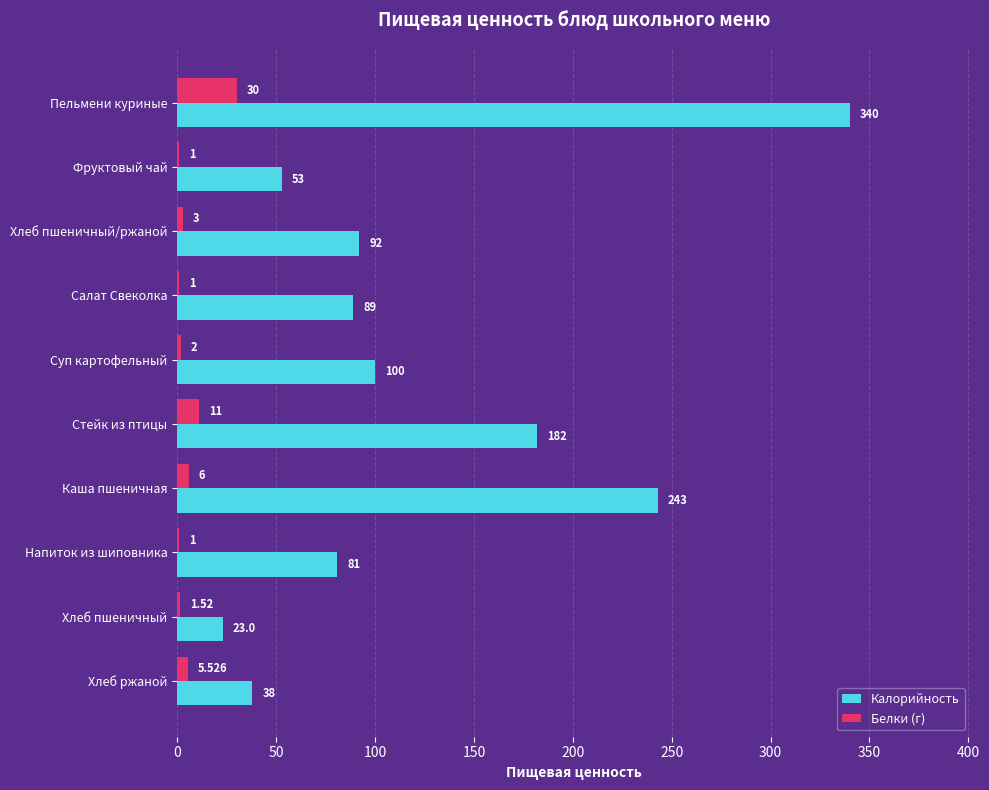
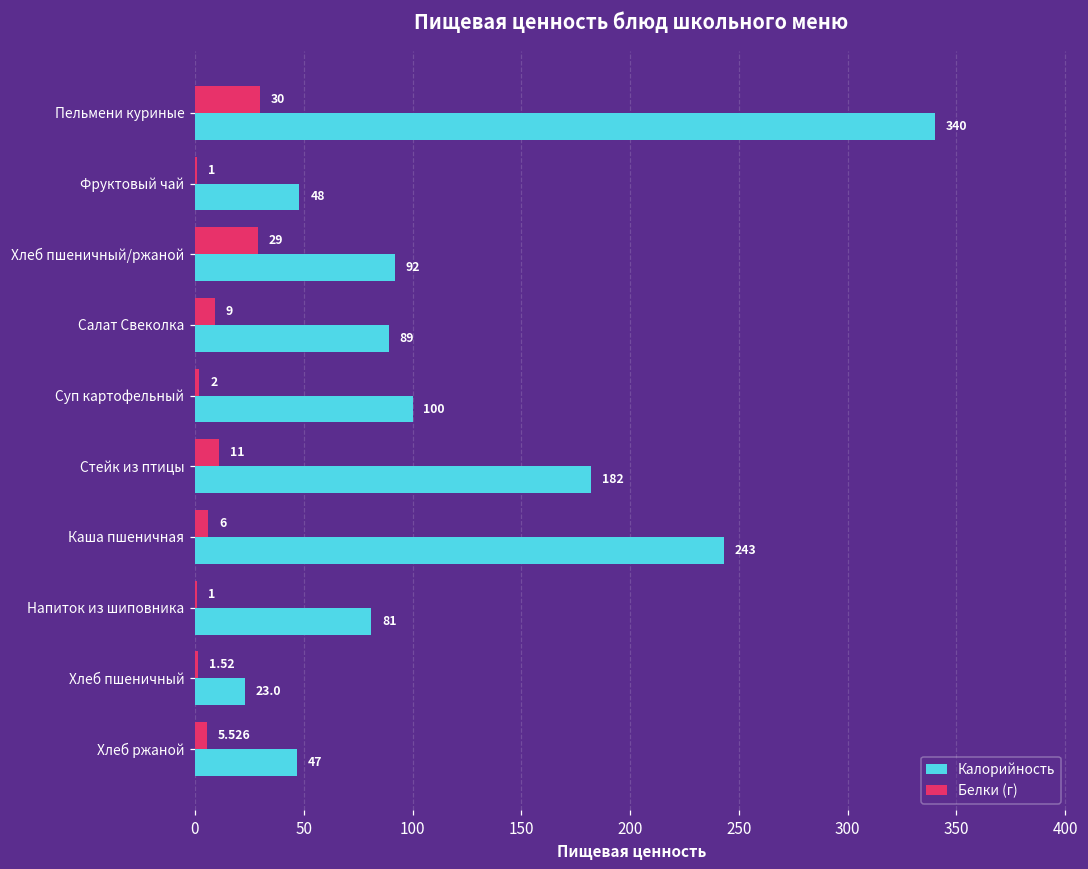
  {
    "Калорийность": {
      "Пельмени куриные": 340,
-     "Фруктовый чай": 53,
+     "Фруктовый чай": 48,
      "Хлеб пшеничный/ржаной": 92,
      "Салат Свеколка": 89,
      "Суп картофельный": 100,
      "Стейк из птицы": 182,
      "Каша пшеничная": 243,
      "Напиток из шиповника": 81,
      "Хлеб пшеничный": 23.0,
-     "Хлеб ржаной": 38
+     "Хлеб ржаной": 47
    },
    "Белки (г)": {
      "Пельмени куриные": 30,
      "Фруктовый чай": 1,
-     "Хлеб пшеничный/ржаной": 3,
-     "Салат Свеколка": 1,
+     "Хлеб пшеничный/ржаной": 29,
+     "Салат Свеколка": 9,
      "Суп картофельный": 2,
      "Стейк из птицы": 11,
      "Каша пшеничная": 6,
      "Напиток из шиповника": 1,
      "Хлеб пшеничный": 1.52,
      "Хлеб ржаной": 5.526
    }
  }
